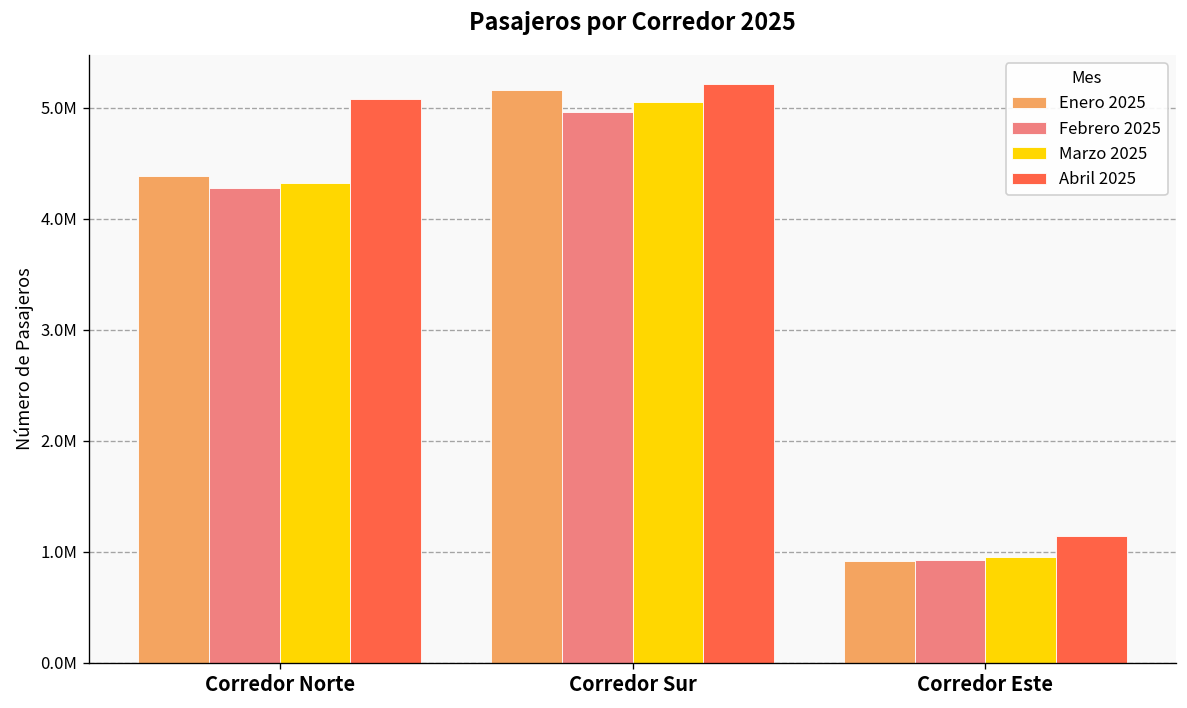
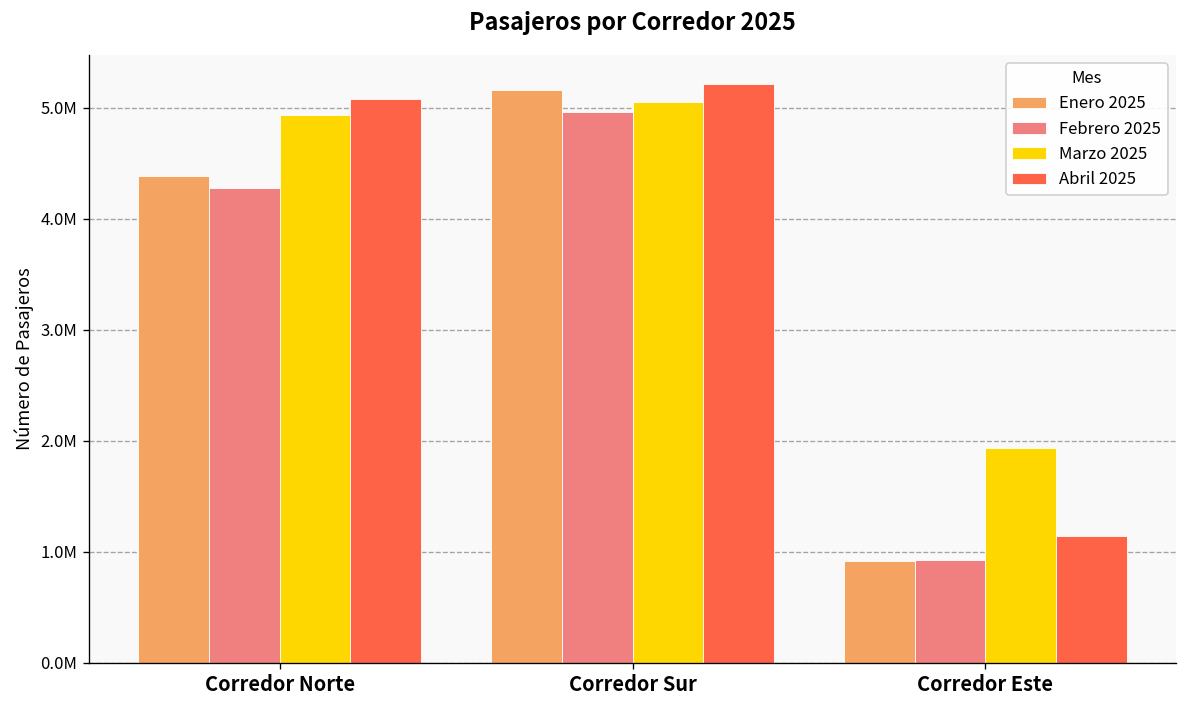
  {
    "Marzo 2025": {
-     "Corredor Norte": 4300000,
+     "Corredor Norte": 4900000,
      "Corredor Sur": 5000000,
-     "Corredor Este": 900000
+     "Corredor Este": 1900000
    },
    "Abril 2025": {
      "Corredor Norte": 5100000,
      "Corredor Sur": 5200000,
      "Corredor Este": 1100000
    }
  }
